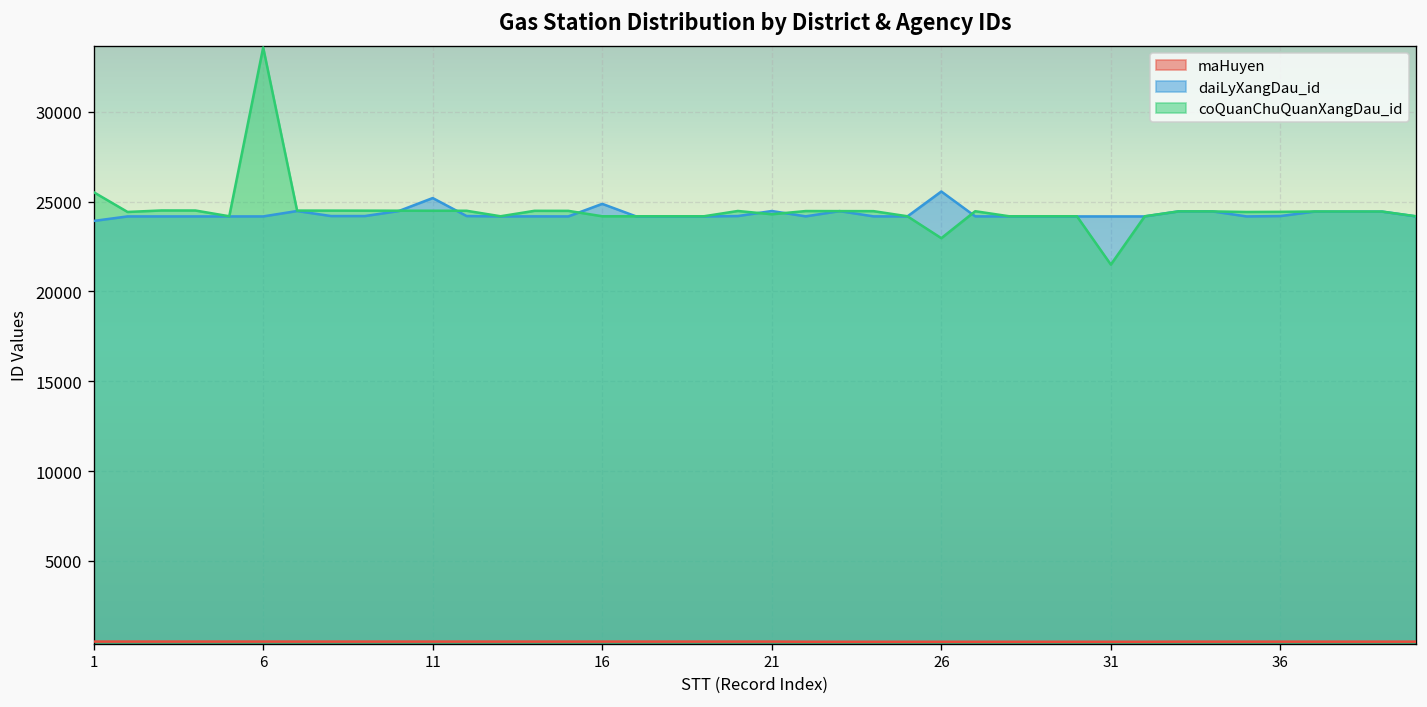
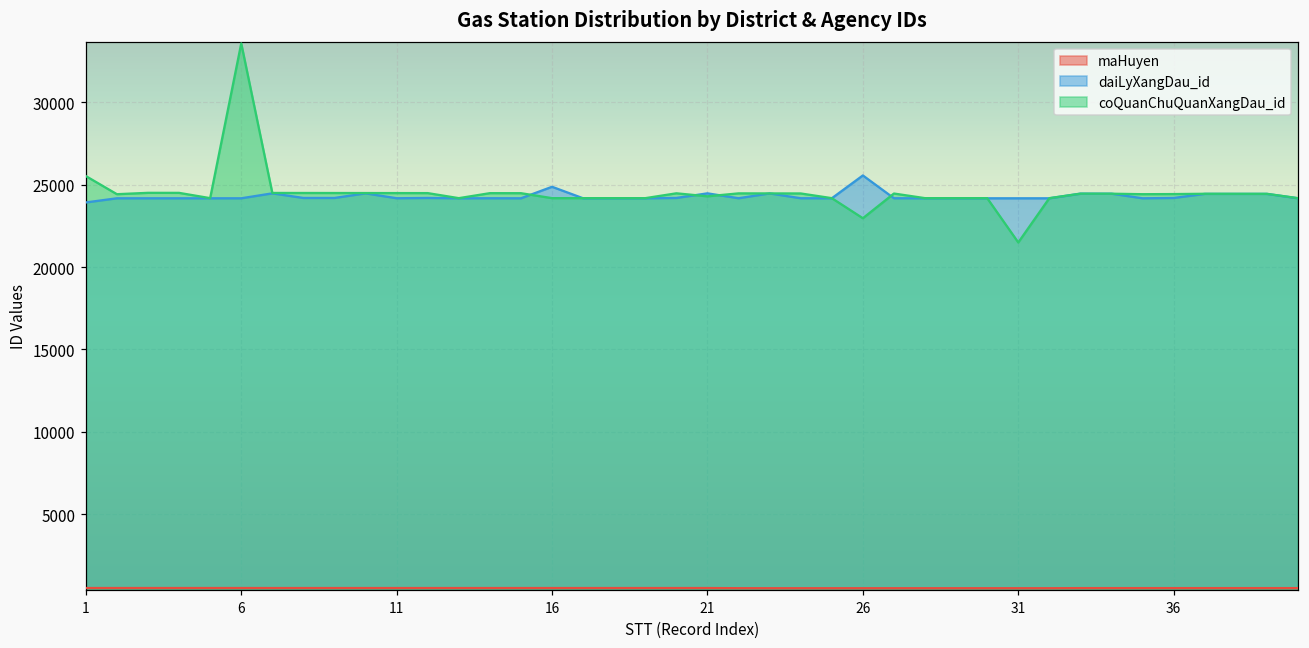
  {
    "maHuyen": {
      "1": 500,
      "6": 500,
      "11": 500,
      "16": 500,
      "21": 500,
      "26": 500,
      "31": 500,
      "36": 500
    },
    "daiLyXangDau_id": {
      "1": 23900,
      "6": 24200,
-     "11": 25200,
+     "11": 24200,
      "16": 24900,
      "21": 24500,
      "26": 25600,
      "31": 24200,
      "36": 24200
    },
    "coQuanChuQuanXangDau_id": {
      "1": 25500,
      "6": 33600,
      "11": 24500,
      "16": 24200,
      "21": 24300,
      "26": 23000,
      "31": 21500,
      "36": 24400
    }
  }
